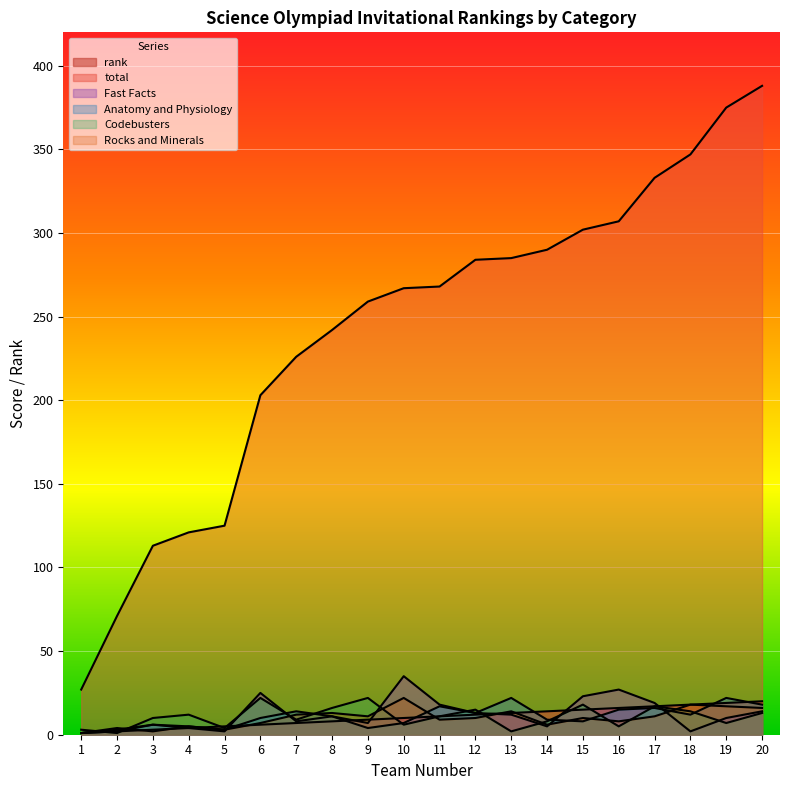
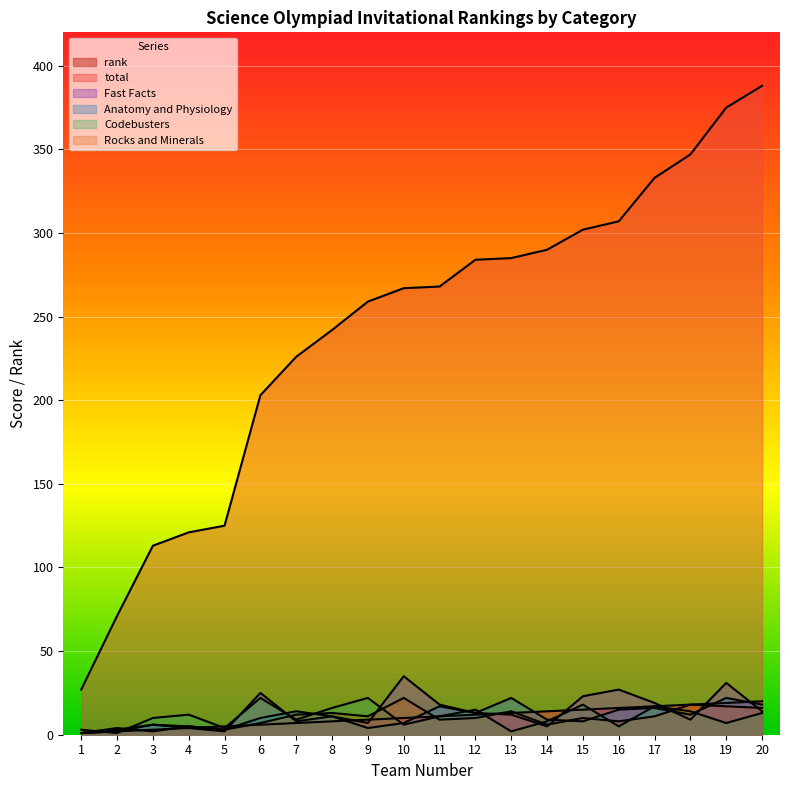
  {
    "Fast Facts": {
      "6": 25,
      "9": 7,
      "10": 35,
      "15": 23,
      "16": 27,
      "17": 19,
-     "18": 2,
-     "19": 10
+     "18": 9,
+     "19": 31
    }
  }
